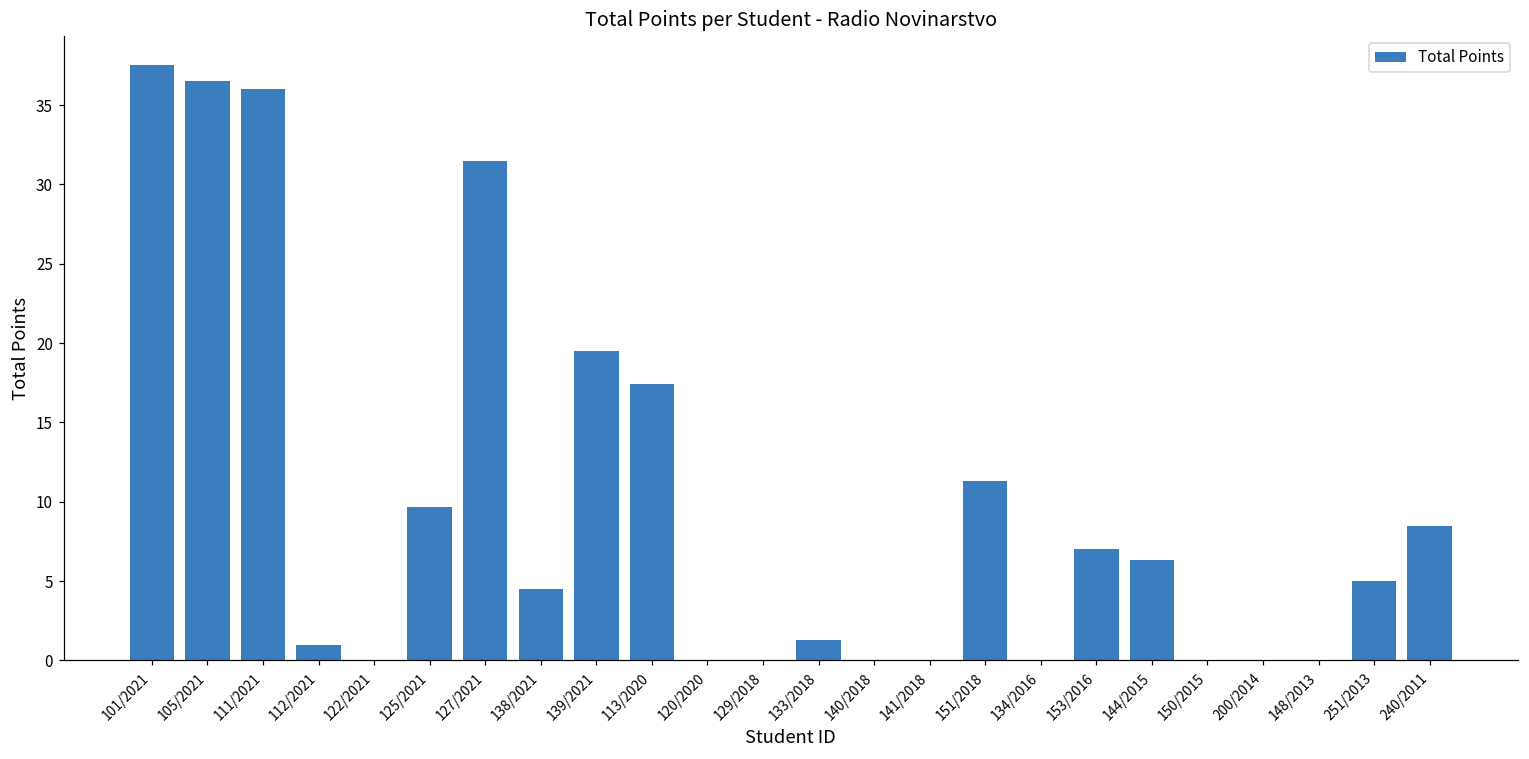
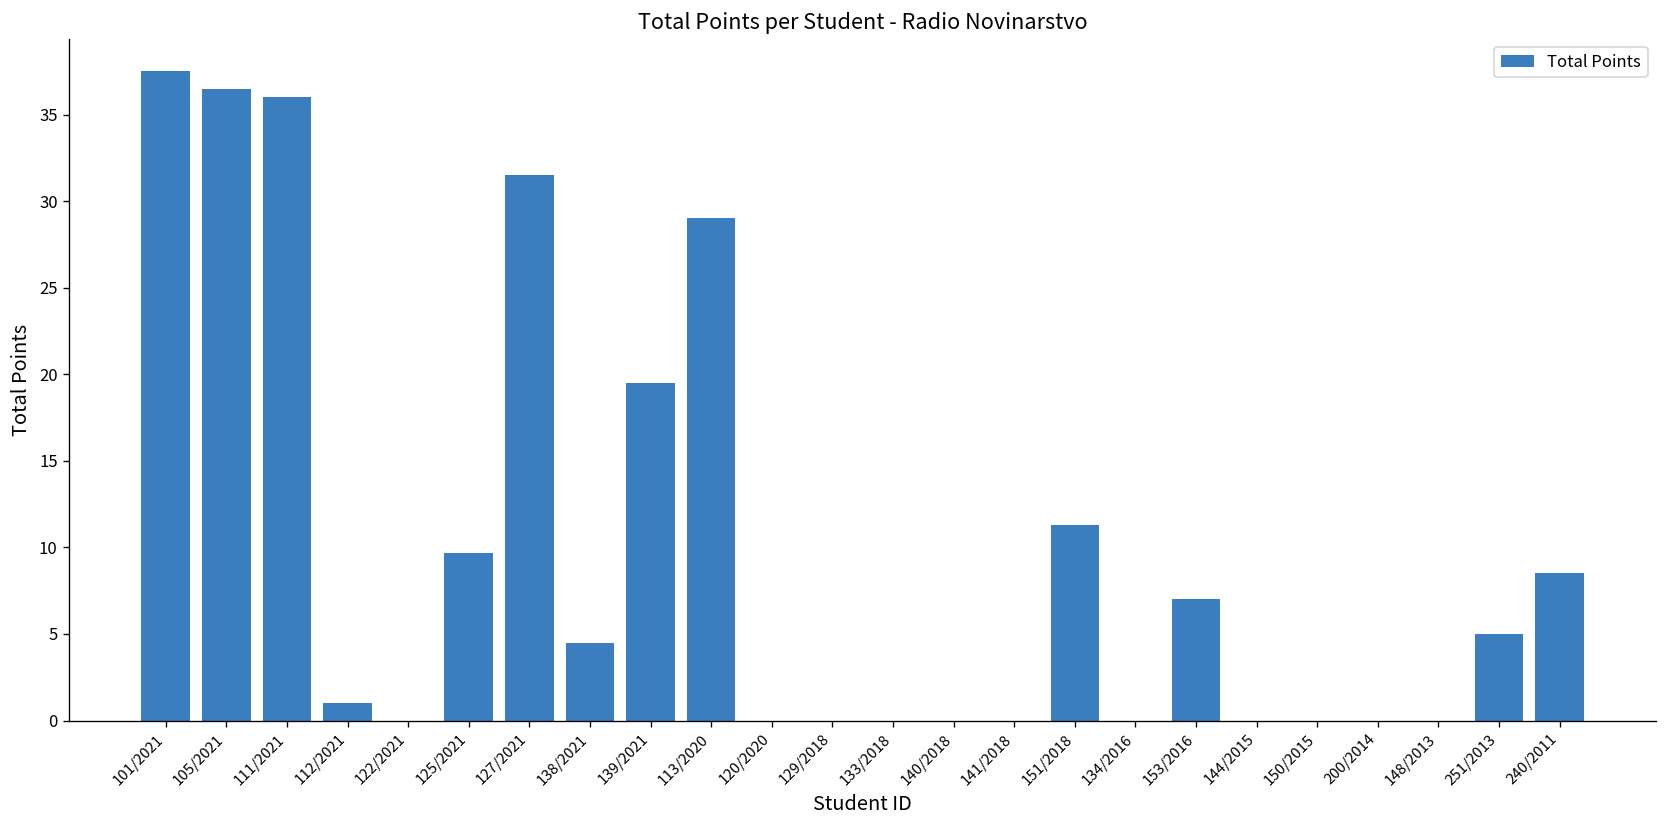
  {
    "101/2021": 37.5,
    "105/2021": 36.5,
    "111/2021": 36.0,
    "112/2021": 1.0,
    "122/2021": 0.0,
    "125/2021": 9.7,
    "127/2021": 31.5,
    "138/2021": 4.5,
    "139/2021": 19.5,
-   "113/2020": 17.4,
+   "113/2020": 29.0,
    "120/2020": 0.0,
    "129/2018": 0.0,
-   "133/2018": 1.3,
+   "133/2018": 0.0,
    "140/2018": 0.0,
    "141/2018": 0.0,
    "151/2018": 11.3,
    "134/2016": 0.0,
    "153/2016": 7.0,
-   "144/2015": 6.3,
+   "144/2015": 0.0,
    "150/2015": 0.0,
    "200/2014": 0.0,
    "148/2013": 0.0,
    "251/2013": 5.0,
    "240/2011": 8.5
  }
